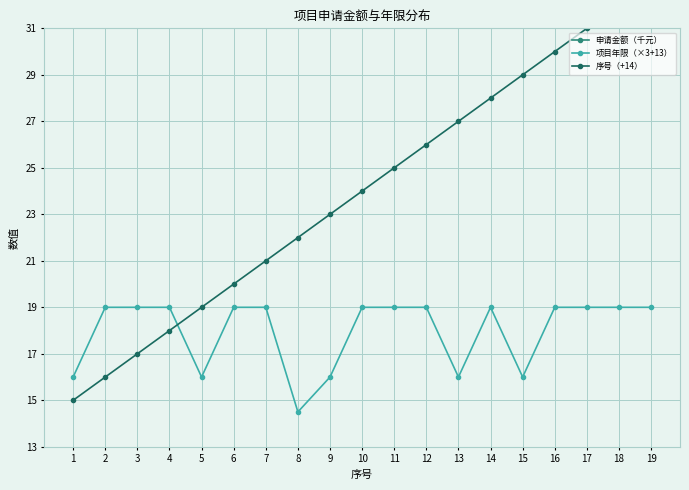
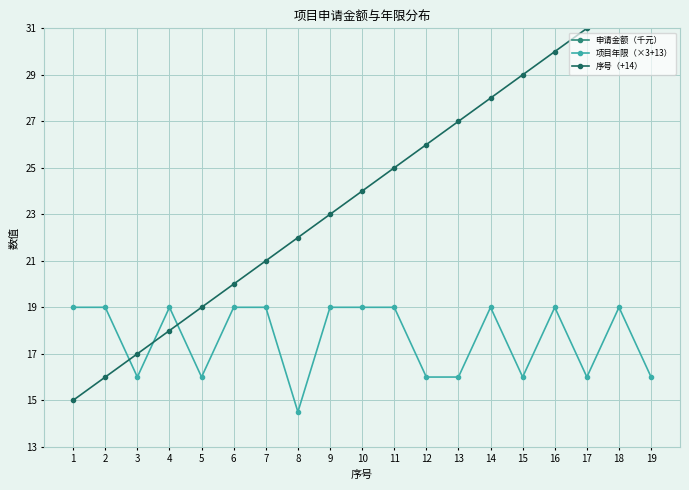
  {
    "项目年限（×3+13）": {
-     "1": 16.0,
+     "1": 19.0,
      "2": 19.0,
-     "3": 19.0,
+     "3": 16.0,
      "4": 19.0,
      "5": 16.0,
      "6": 19.0,
      "7": 19.0,
      "8": 14.5,
-     "9": 16.0,
+     "9": 19.0,
      "10": 19.0,
      "11": 19.0,
-     "12": 19.0,
+     "12": 16.0,
      "13": 16.0,
      "14": 19.0,
      "15": 16.0,
      "16": 19.0,
-     "17": 19.0,
+     "17": 16.0,
      "18": 19.0,
-     "19": 19.0
+     "19": 16.0
    }
  }
